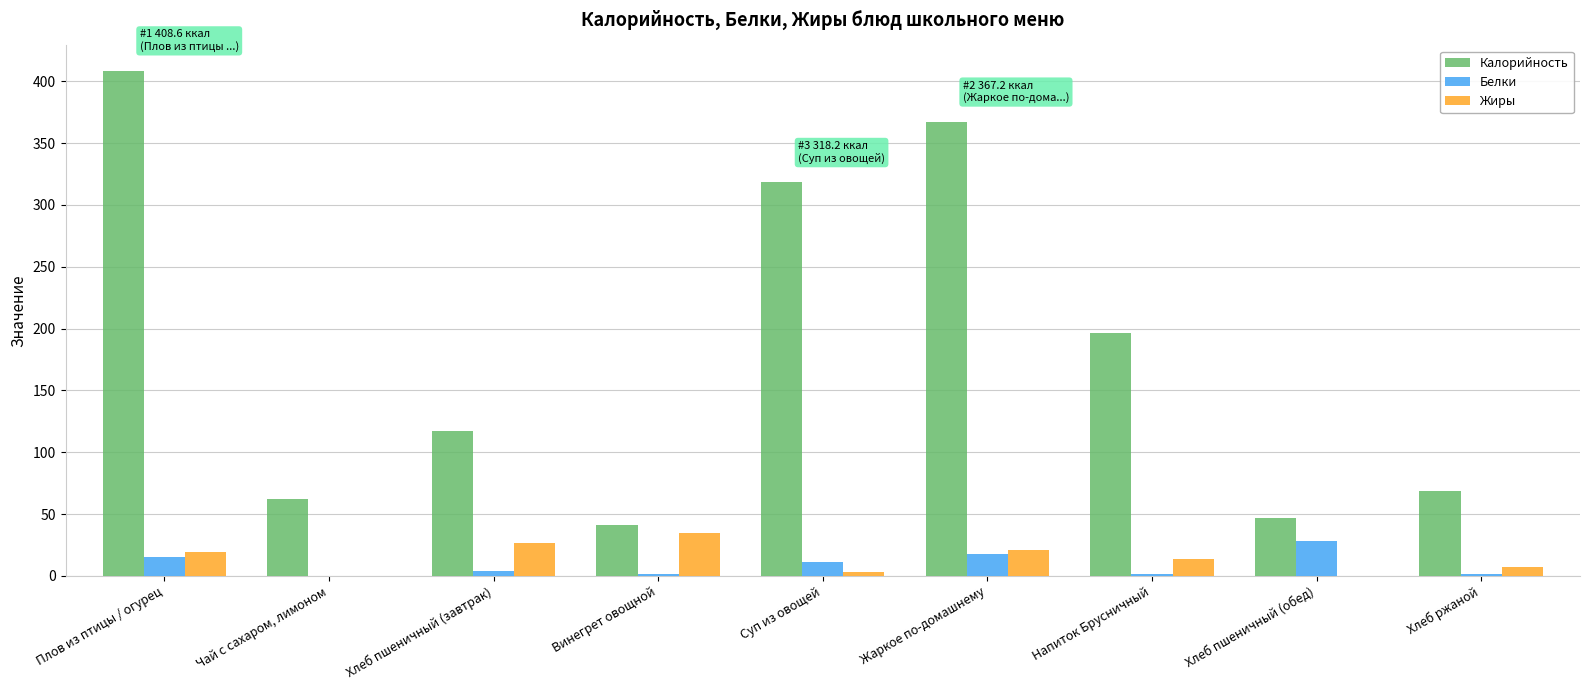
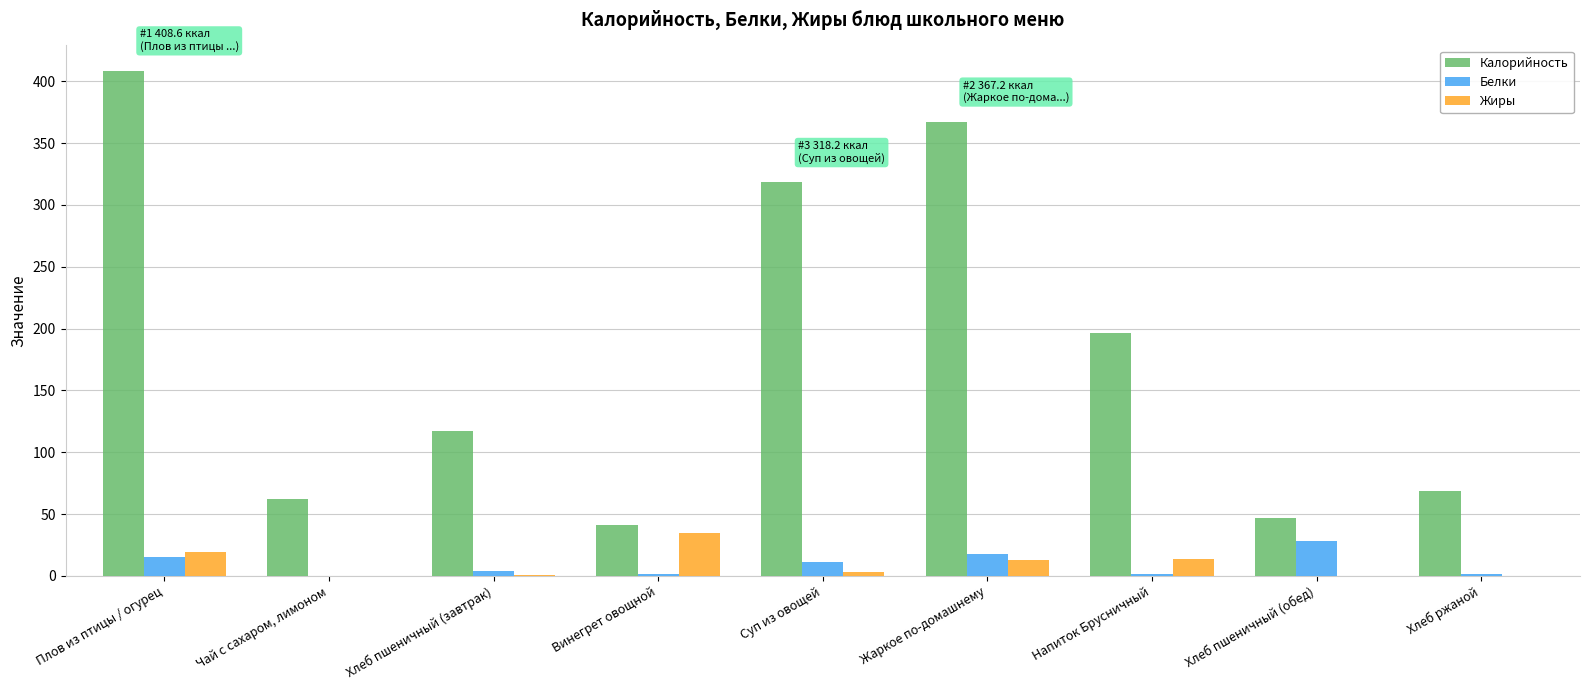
  {
    "Калорийность": {
      "Чай с сахаром, лимоном": 62,
      "Хлеб пшеничный (завтрак)": 117,
      "Винегрет овощной": 41,
      "Напиток Брусничный": 196,
      "Хлеб пшеничный (обед)": 47,
      "Хлеб ржаной": 69
    },
    "Белки": {
      "Плов из птицы / огурец": 15,
      "Хлеб пшеничный (завтрак)": 4,
      "Суп из овощей": 12,
      "Жаркое по-домашнему": 18,
      "Хлеб пшеничный (обед)": 28
    },
    "Жиры": {
      "Плов из птицы / огурец": 19,
-     "Хлеб пшеничный (завтрак)": 26,
+     "Хлеб пшеничный (завтрак)": 1,
      "Винегрет овощной": 35,
      "Суп из овощей": 3,
-     "Жаркое по-домашнему": 21,
+     "Жаркое по-домашнему": 13,
      "Напиток Брусничный": 14,
-     "Хлеб ржаной": 7
+     "Хлеб ржаной": 0
    }
  }
